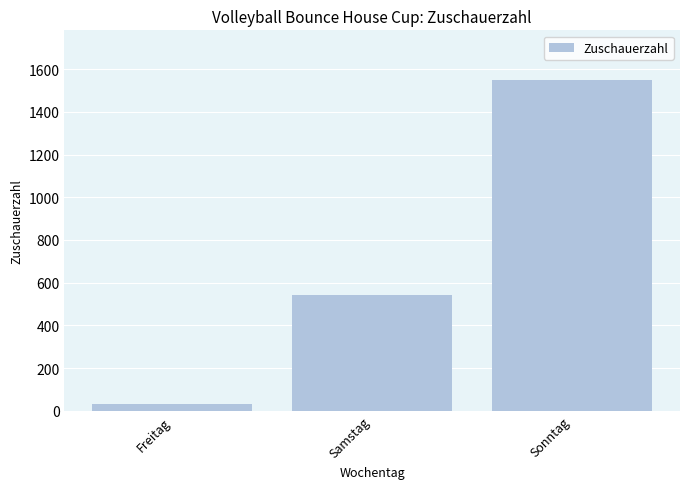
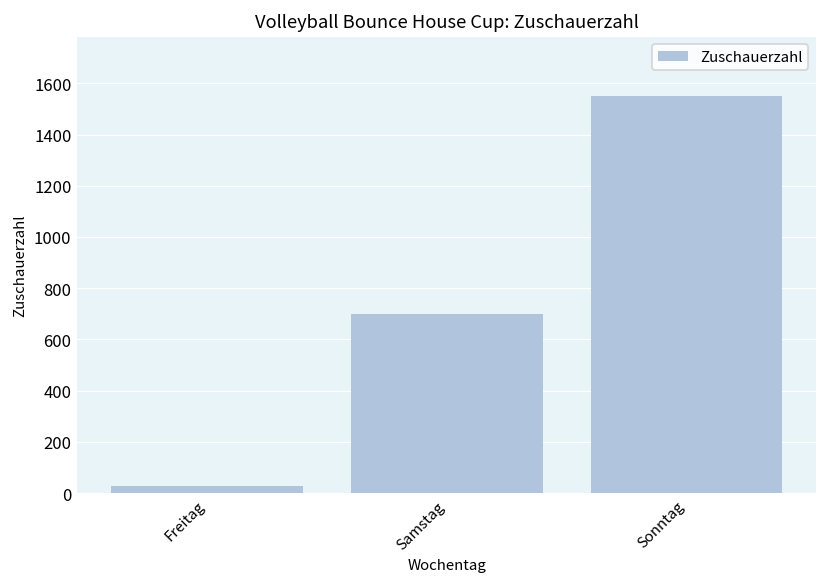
  {
    "Freitag": 30,
-   "Samstag": 540,
+   "Samstag": 700,
    "Sonntag": 1550
  }
